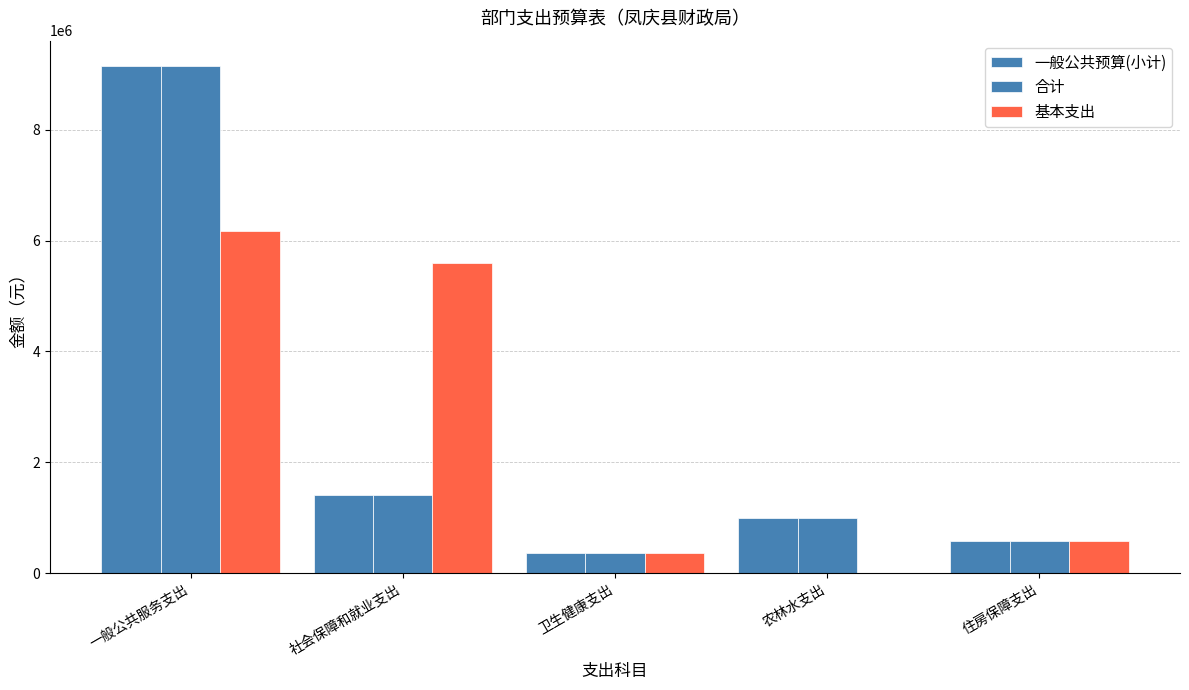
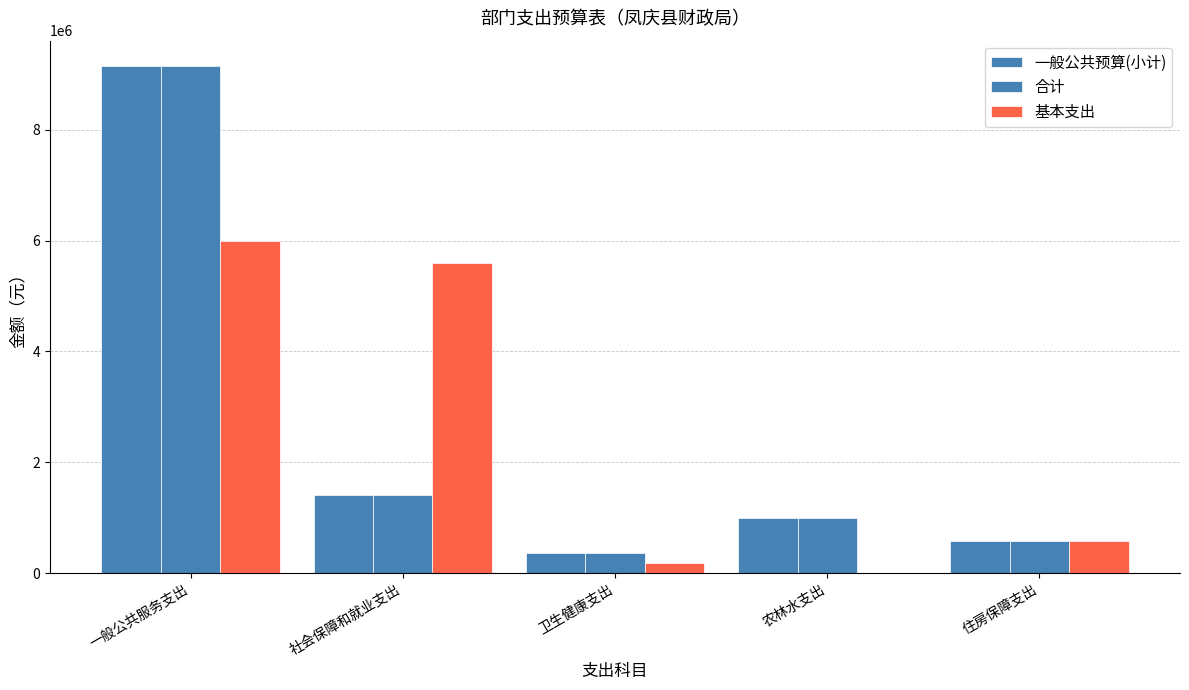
  {
    "基本支出": {
-     "一般公共服务支出": 6200000,
+     "一般公共服务支出": 6000000,
      "社会保障和就业支出": 5600000,
-     "卫生健康支出": 400000,
+     "卫生健康支出": 200000,
      "农林水支出": 0,
      "住房保障支出": 600000
    }
  }
